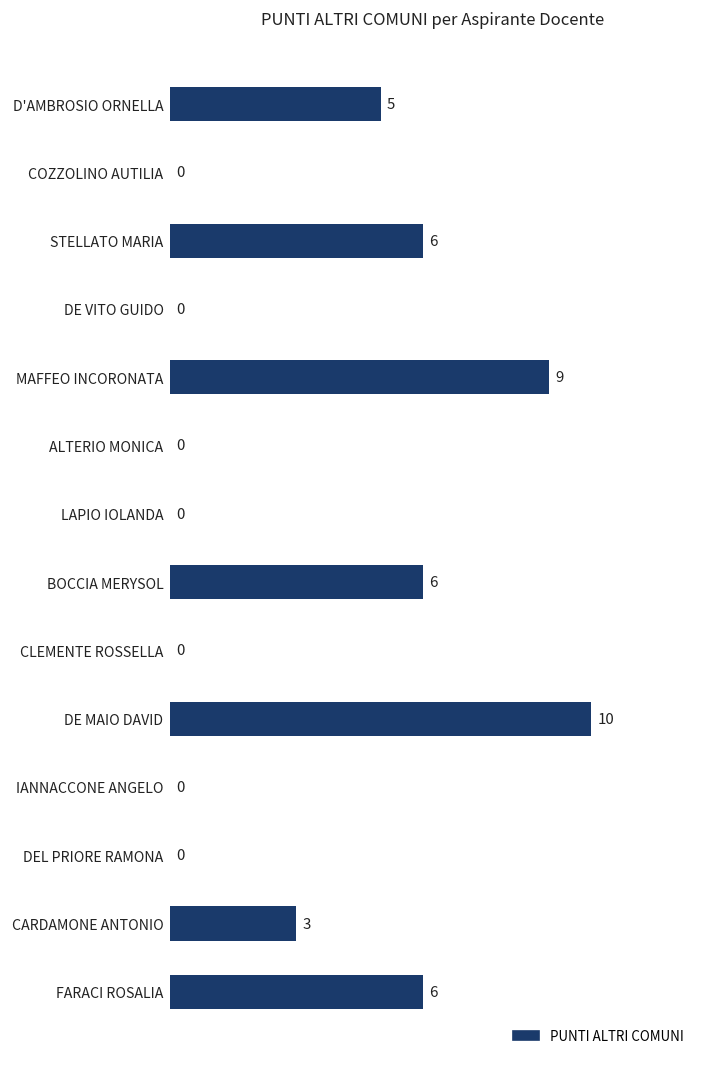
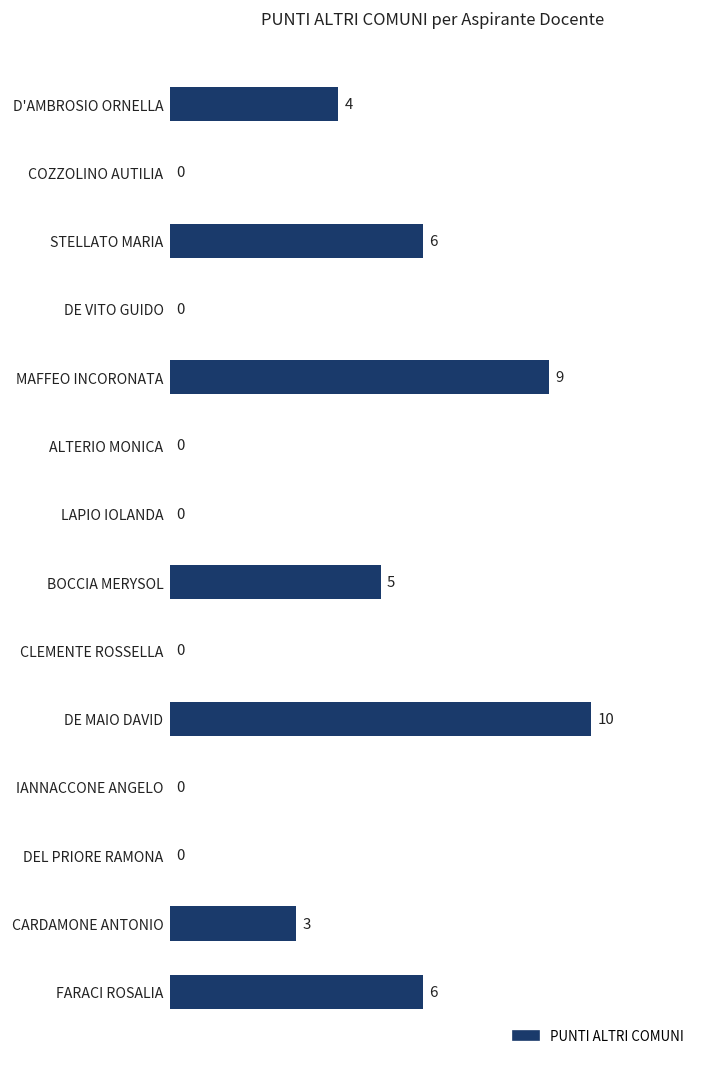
  {
-   "D'AMBROSIO ORNELLA": 5,
+   "D'AMBROSIO ORNELLA": 4,
    "COZZOLINO AUTILIA": 0,
    "STELLATO MARIA": 6,
    "DE VITO GUIDO": 0,
    "MAFFEO INCORONATA": 9,
    "ALTERIO MONICA": 0,
    "LAPIO IOLANDA": 0,
-   "BOCCIA MERYSOL": 6,
+   "BOCCIA MERYSOL": 5,
    "CLEMENTE ROSSELLA": 0,
    "DE MAIO DAVID": 10,
    "IANNACCONE ANGELO": 0,
    "DEL PRIORE RAMONA": 0,
    "CARDAMONE ANTONIO": 3,
    "FARACI ROSALIA": 6
  }
